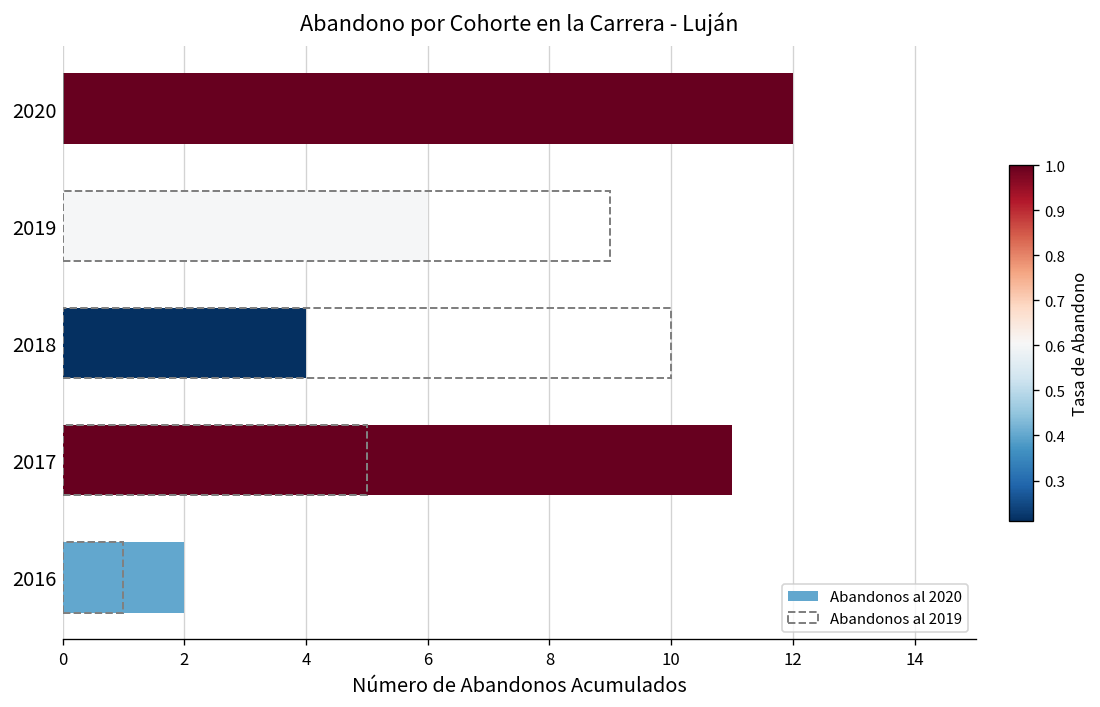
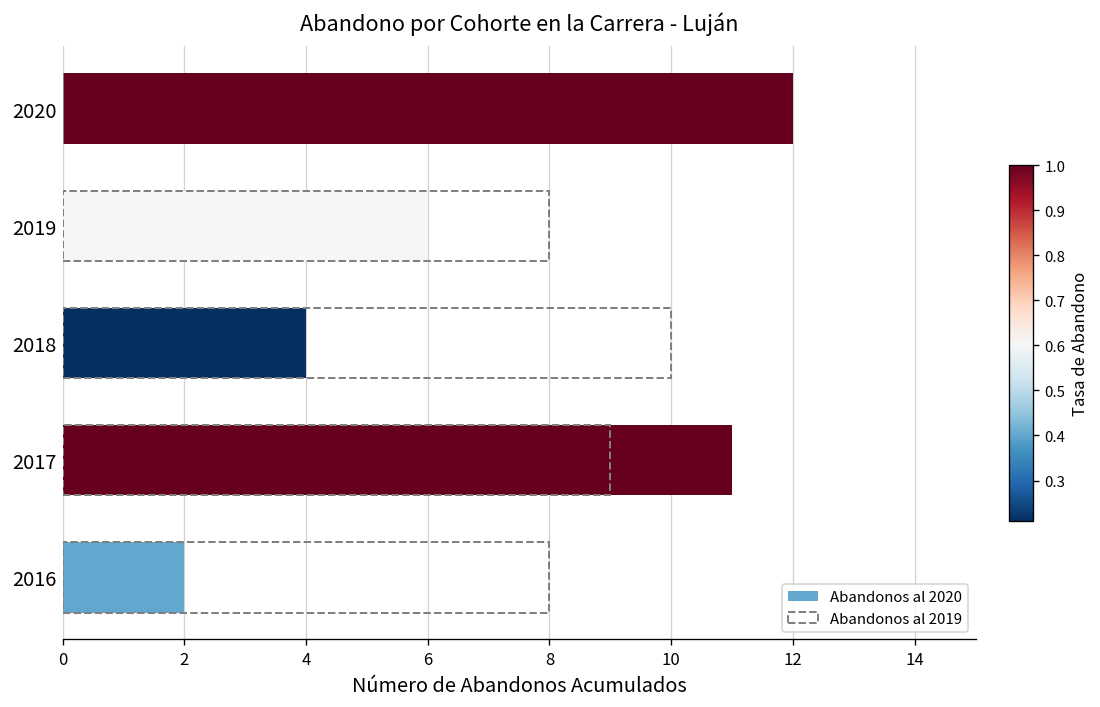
  {
    "Abandonos al 2020": {
      "2020": 12,
      "2017": 11
    },
    "Abandonos al 2019": {
      "2020": 0,
-     "2019": 9,
+     "2019": 8,
      "2018": 10,
-     "2017": 5,
-     "2016": 1
+     "2017": 9,
+     "2016": 8
    }
  }
